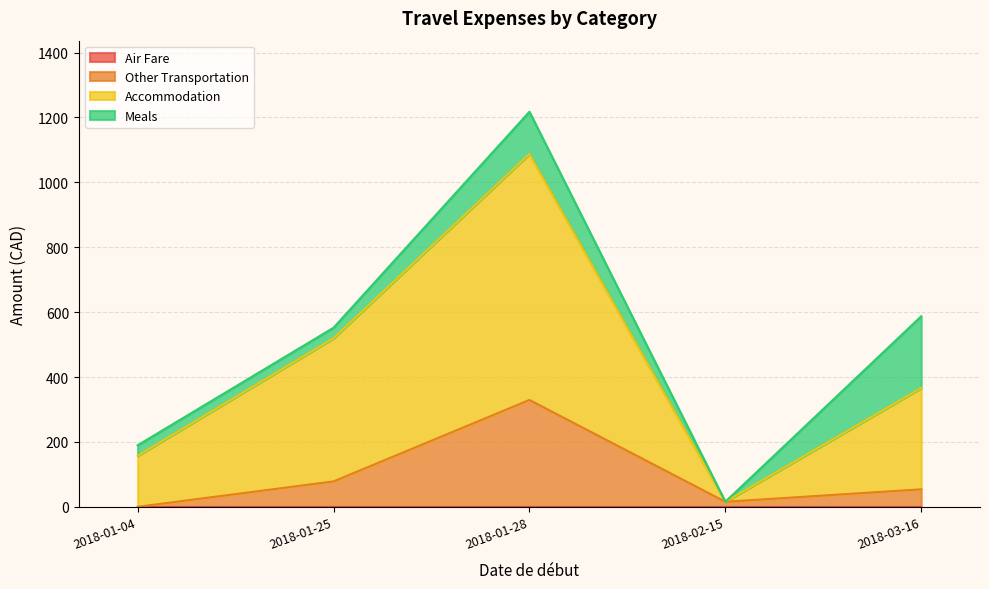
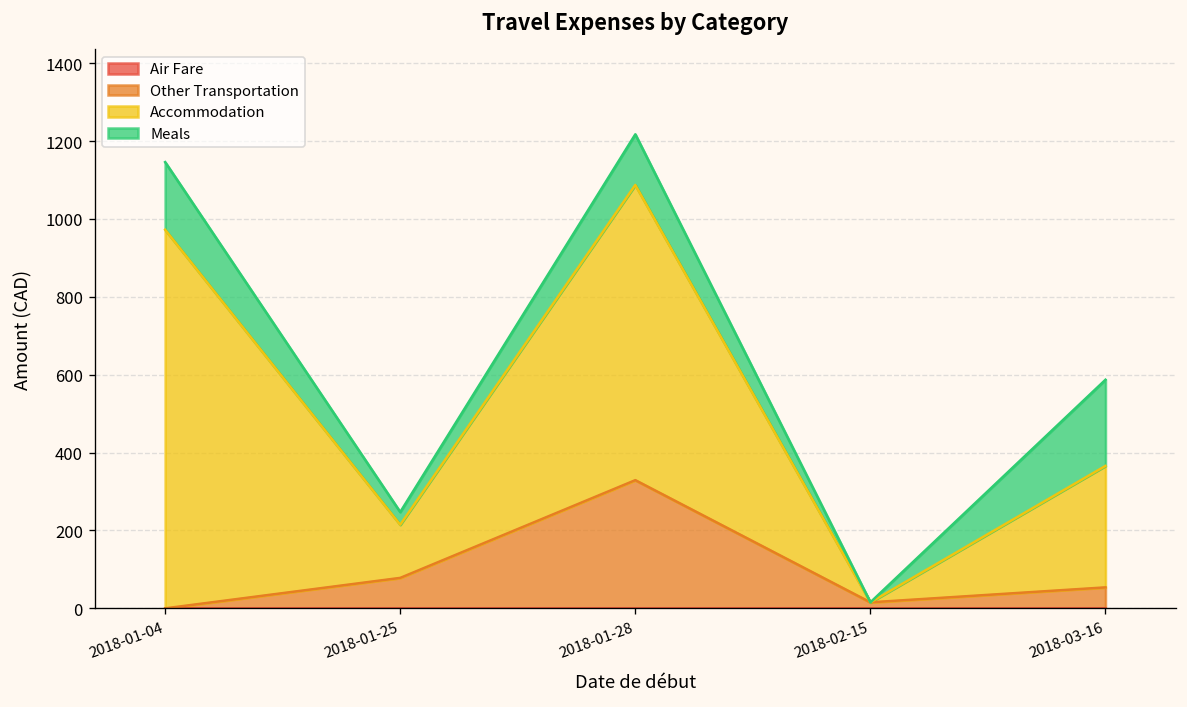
  {
    "Accommodation": {
-     "2018-01-04": 160,
-     "2018-01-25": 440,
+     "2018-01-04": 970,
+     "2018-01-25": 140,
      "2018-01-28": 760,
      "2018-03-16": 310
    },
    "Meals": {
-     "2018-01-04": 30,
+     "2018-01-04": 170,
      "2018-01-25": 30,
      "2018-01-28": 130,
      "2018-03-16": 220
    }
  }
